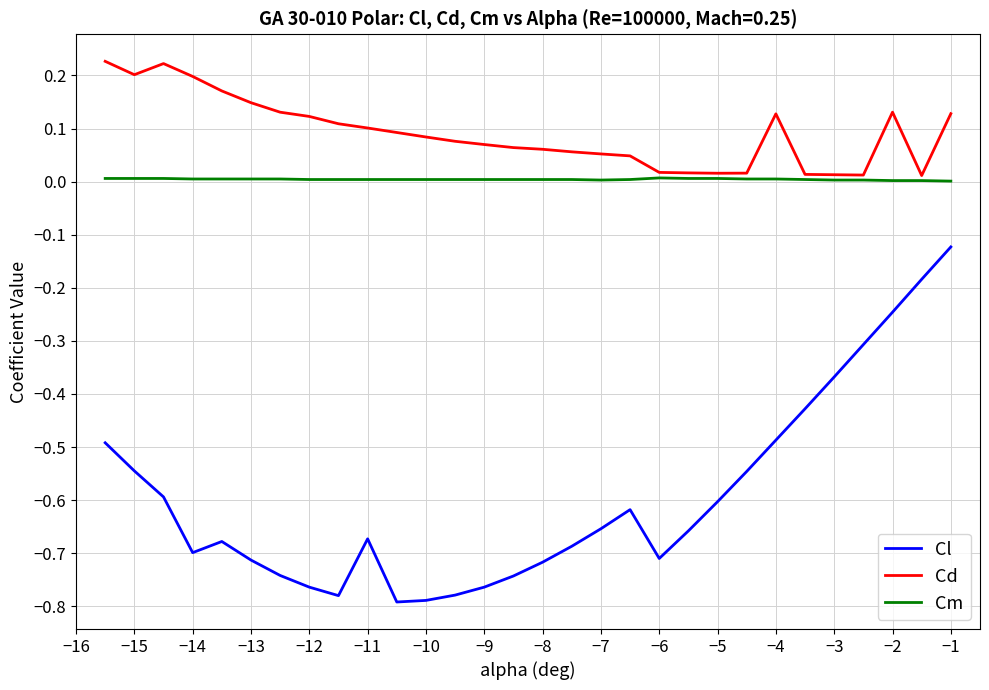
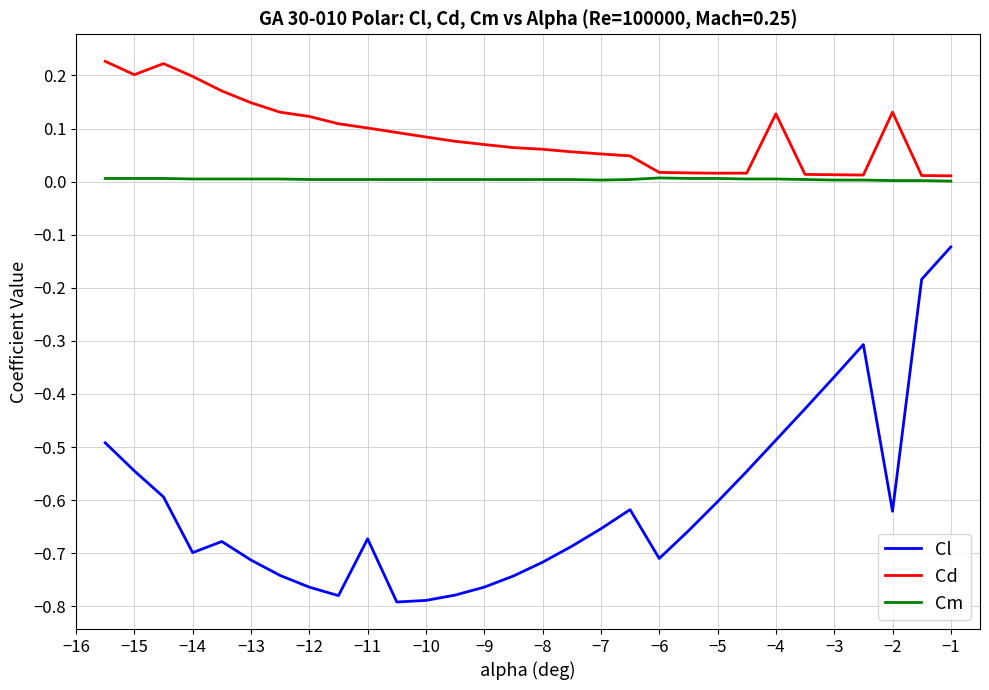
  {
    "Cl": {
      "−15": -0.55,
      "−14": -0.70,
      "−13": -0.71,
      "−12": -0.76,
      "−11": -0.67,
      "−10": -0.79,
      "−9": -0.76,
      "−8": -0.72,
      "−7": -0.65,
      "−6": -0.71,
      "−5": -0.60,
      "−4": -0.49,
      "−3": -0.37,
-     "−2": -0.25,
+     "−2": -0.62,
      "−1": -0.12
    },
    "Cd": {
      "−15": 0.20,
      "−14": 0.20,
      "−13": 0.15,
      "−12": 0.12,
      "−11": 0.10,
      "−10": 0.08,
      "−9": 0.07,
      "−8": 0.06,
      "−7": 0.05,
      "−6": 0.02,
      "−5": 0.02,
      "−4": 0.13,
      "−3": 0.01,
      "−2": 0.13,
-     "−1": 0.13
+     "−1": 0.01
    },
    "Cm": {
      "−15": 0.01,
      "−14": 0.01,
      "−13": 0.01,
      "−12": 0.00,
      "−11": 0.00,
      "−10": 0.00,
      "−9": 0.00,
      "−8": 0.00,
      "−7": 0.00,
      "−6": 0.01,
      "−5": 0.01,
      "−4": 0.01,
      "−3": 0.00,
      "−2": 0.00,
      "−1": 0.00
    }
  }
